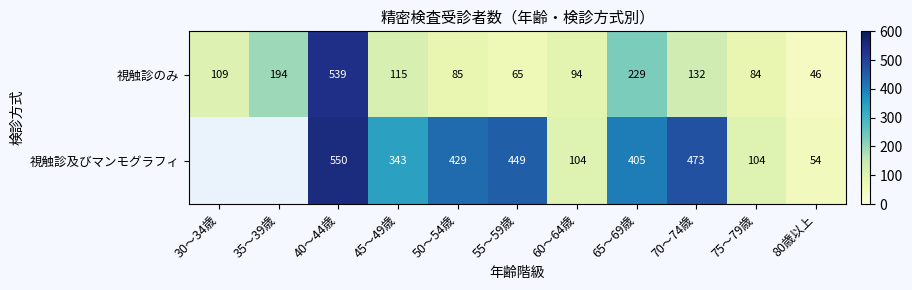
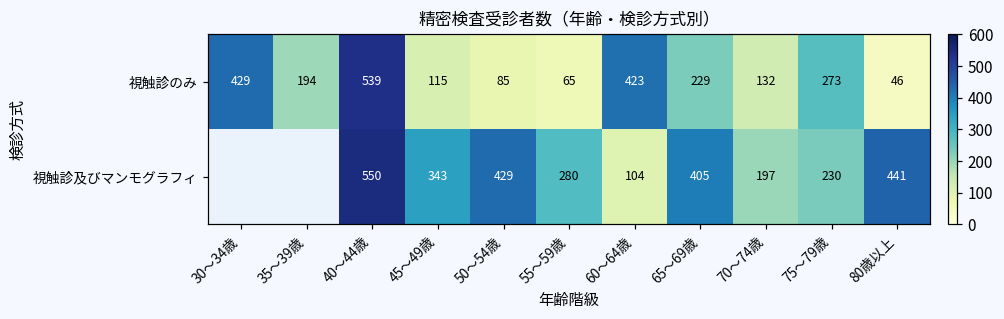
  {
    "視触診のみ": {
-     "30～34歳": 109,
+     "30～34歳": 429,
      "35～39歳": 194,
      "40～44歳": 539,
      "45～49歳": 115,
      "50～54歳": 85,
      "55～59歳": 65,
-     "60～64歳": 94,
+     "60～64歳": 423,
      "65～69歳": 229,
      "70～74歳": 132,
-     "75～79歳": 84,
+     "75～79歳": 273,
      "80歳以上": 46
    },
    "視触診及びマンモグラフィ": {
      "40～44歳": 550,
      "45～49歳": 343,
      "50～54歳": 429,
-     "55～59歳": 449,
+     "55～59歳": 280,
      "60～64歳": 104,
      "65～69歳": 405,
-     "70～74歳": 473,
-     "75～79歳": 104,
-     "80歳以上": 54
+     "70～74歳": 197,
+     "75～79歳": 230,
+     "80歳以上": 441
    }
  }
